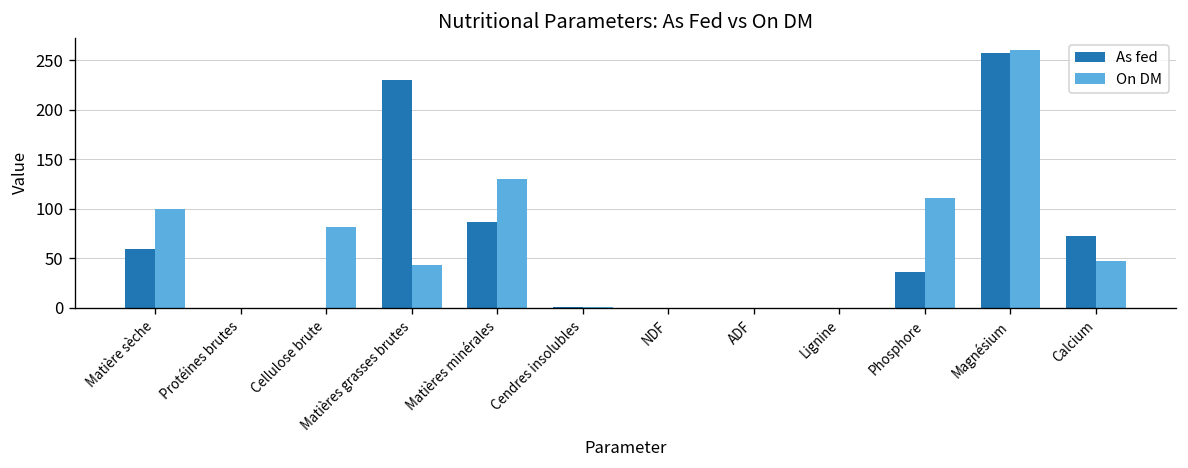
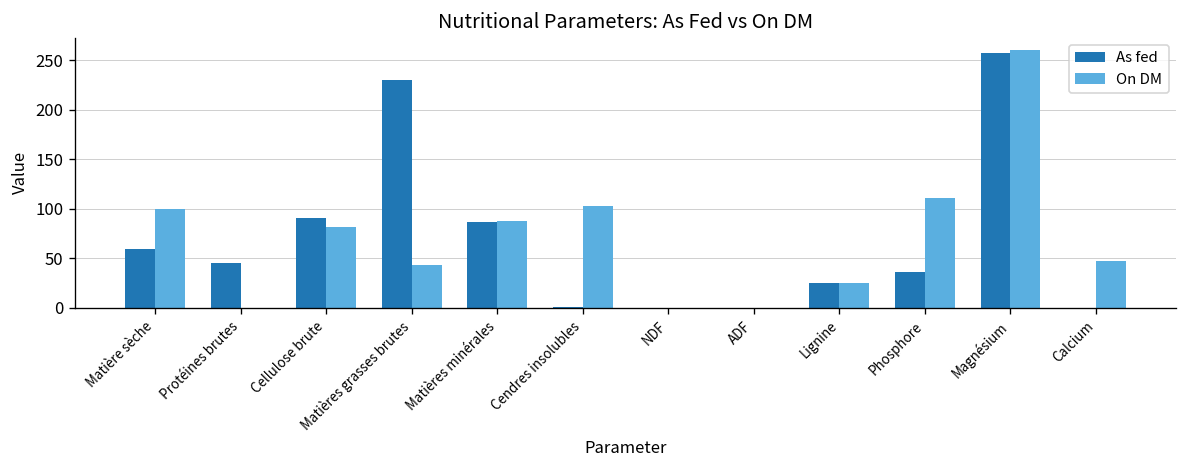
  {
    "As fed": {
      "Matière sèche": 60,
-     "Protéines brutes": 0,
-     "Cellulose brute": 0,
+     "Protéines brutes": 50,
+     "Cellulose brute": 90,
      "Matières grasses brutes": 230,
      "Matières minérales": 90,
      "NDF": 0,
      "ADF": 0,
-     "Lignine": 0,
+     "Lignine": 30,
      "Phosphore": 40,
      "Magnésium": 260,
-     "Calcium": 70
+     "Calcium": 0
    },
    "On DM": {
      "Matière sèche": 100,
      "Protéines brutes": 0,
      "Cellulose brute": 80,
      "Matières grasses brutes": 40,
-     "Matières minérales": 130,
-     "Cendres insolubles": 0,
+     "Matières minérales": 90,
+     "Cendres insolubles": 100,
      "NDF": 0,
      "ADF": 0,
-     "Lignine": 0,
+     "Lignine": 30,
      "Phosphore": 110,
      "Magnésium": 260,
      "Calcium": 50
    }
  }
